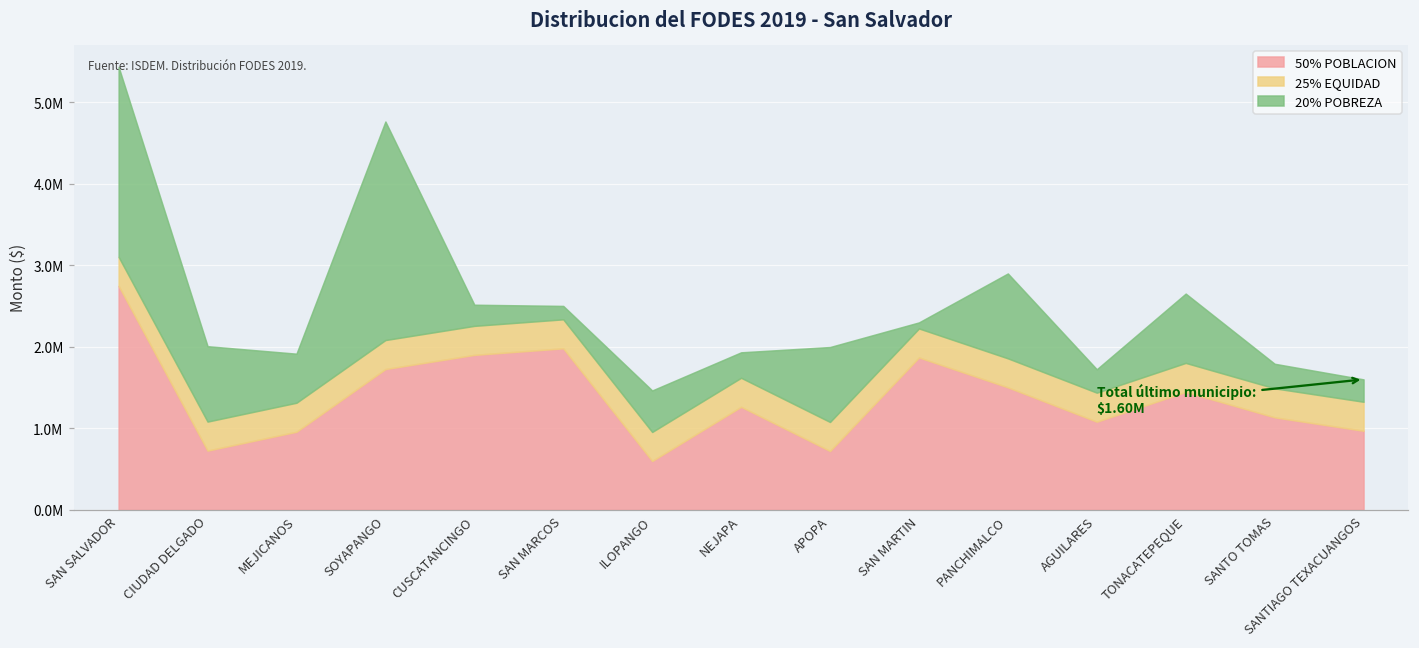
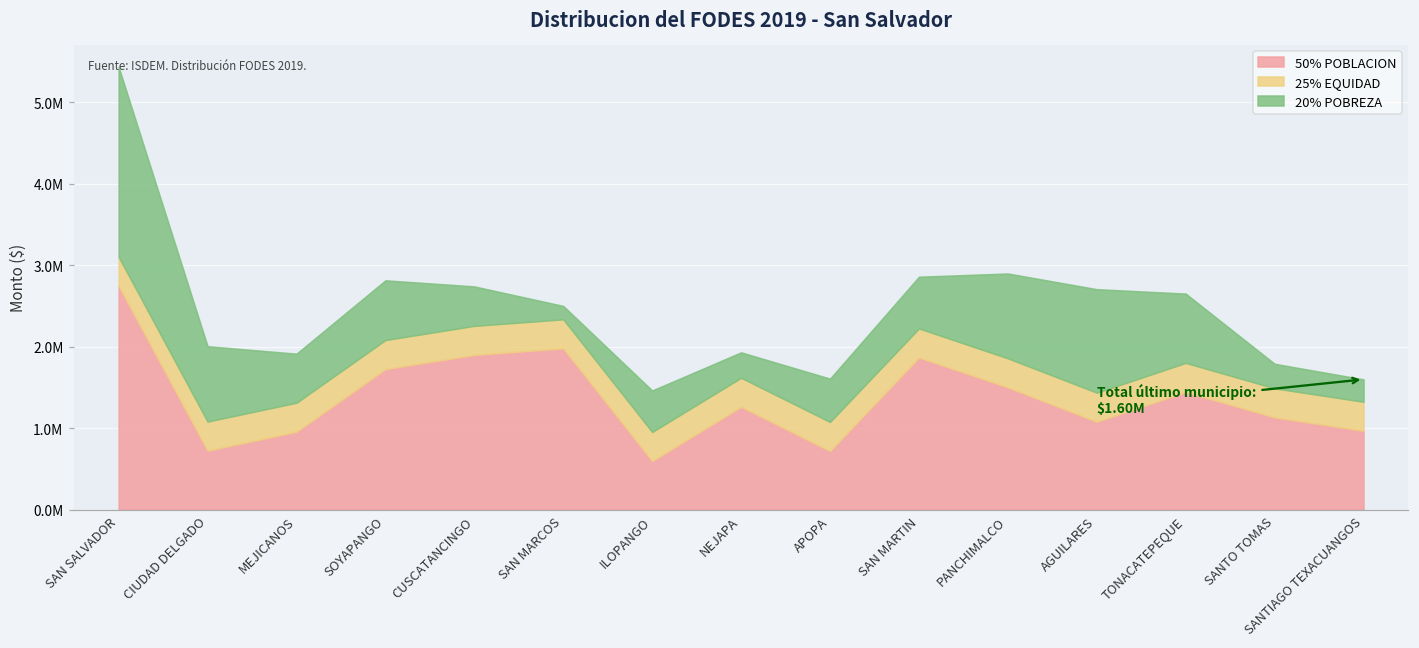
  {
    "20% POBREZA": {
      "CIUDAD DELGADO": 900000,
      "MEJICANOS": 600000,
-     "SOYAPANGO": 2700000,
-     "CUSCATANCINGO": 300000,
+     "SOYAPANGO": 700000,
+     "CUSCATANCINGO": 500000,
      "SAN MARCOS": 200000,
      "ILOPANGO": 500000,
      "NEJAPA": 300000,
-     "APOPA": 900000,
-     "SAN MARTIN": 100000,
+     "APOPA": 500000,
+     "SAN MARTIN": 600000,
      "PANCHIMALCO": 1000000,
-     "AGUILARES": 300000,
+     "AGUILARES": 1300000,
      "TONACATEPEQUE": 800000,
      "SANTO TOMAS": 300000,
      "SANTIAGO TEXACUANGOS": 300000
    }
  }
